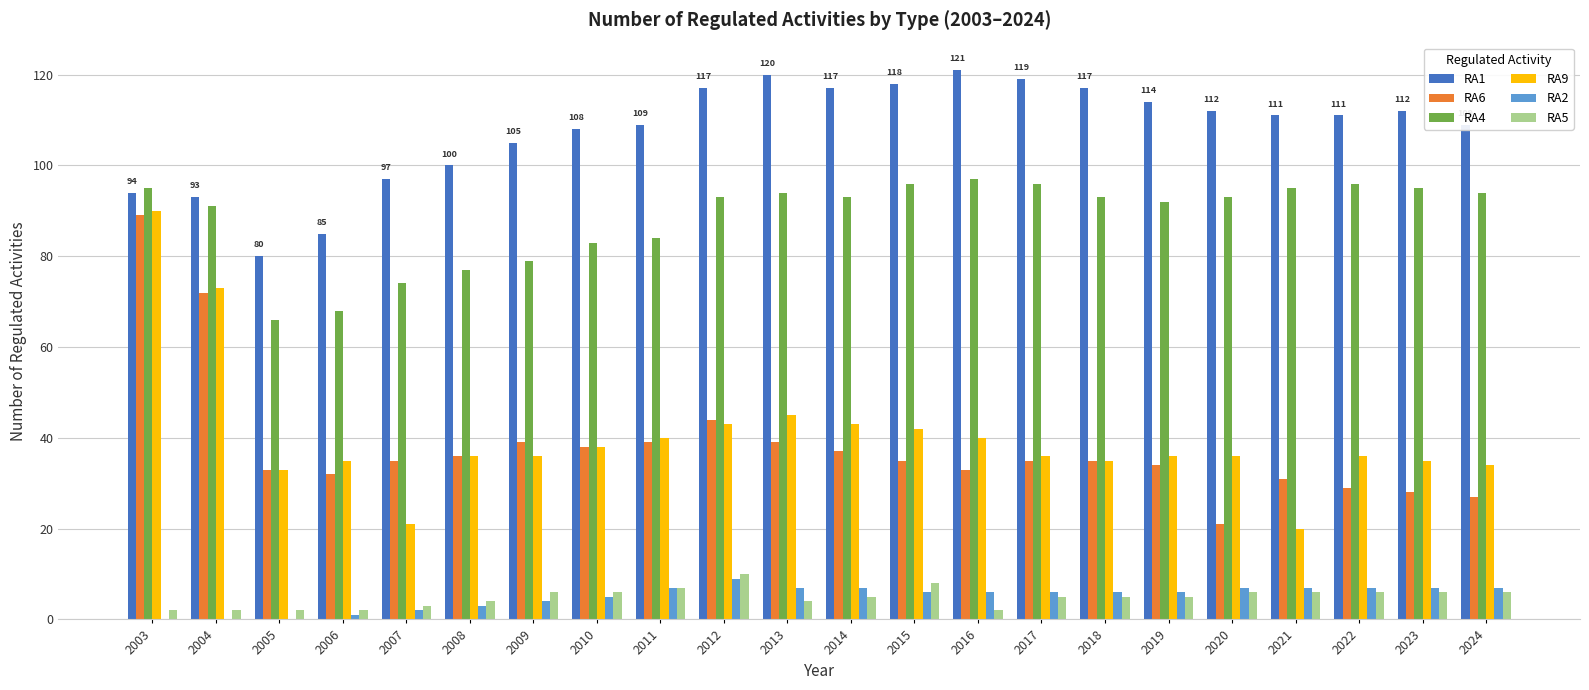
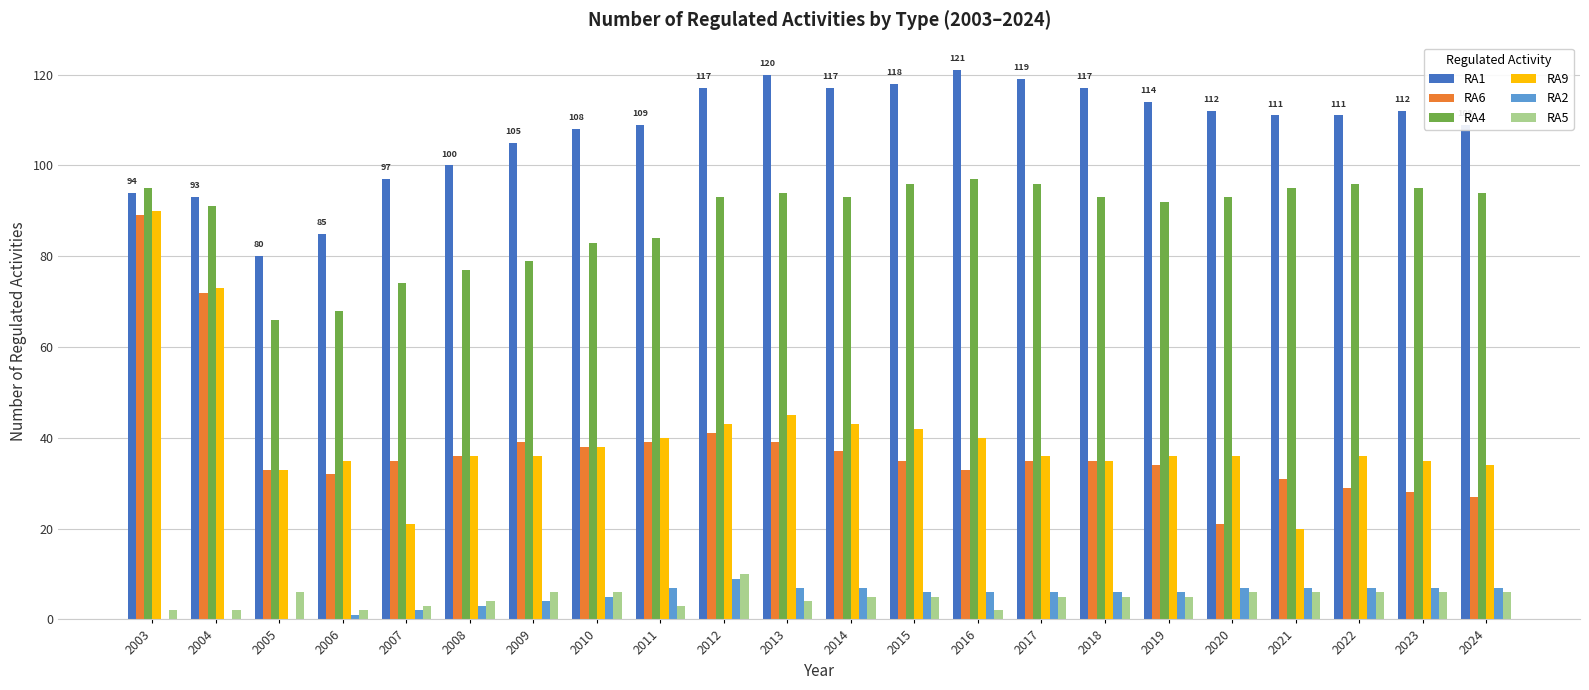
  {
    "RA6": {
      "2003": 89,
      "2004": 72,
      "2005": 33,
      "2006": 32,
      "2007": 35,
      "2008": 36,
      "2009": 39,
      "2010": 38,
      "2011": 39,
-     "2012": 44,
+     "2012": 41,
      "2013": 39,
      "2014": 37,
      "2015": 35,
      "2016": 33,
      "2017": 35,
      "2018": 35,
      "2019": 34,
      "2020": 21,
      "2021": 31,
      "2022": 29,
      "2023": 28,
      "2024": 27
    },
    "RA4": {
      "2003": 95,
      "2004": 91,
      "2005": 66,
      "2006": 68,
      "2007": 74,
      "2008": 77,
      "2009": 79,
      "2010": 83,
      "2011": 84,
      "2012": 93,
      "2013": 94,
      "2014": 93,
      "2015": 96,
      "2016": 97,
      "2017": 96,
      "2018": 93,
      "2019": 92,
      "2020": 93,
      "2021": 95,
      "2022": 96,
      "2023": 95,
      "2024": 94
    },
    "RA9": {
      "2003": 90,
      "2004": 73,
      "2005": 33,
      "2006": 35,
      "2007": 21,
      "2008": 36,
      "2009": 36,
      "2010": 38,
      "2011": 40,
      "2012": 43,
      "2013": 45,
      "2014": 43,
      "2015": 42,
      "2016": 40,
      "2017": 36,
      "2018": 35,
      "2019": 36,
      "2020": 36,
      "2021": 20,
      "2022": 36,
      "2023": 35,
      "2024": 34
    },
    "RA5": {
      "2003": 2,
      "2004": 2,
-     "2005": 2,
+     "2005": 6,
      "2006": 2,
      "2007": 3,
      "2008": 4,
      "2009": 6,
      "2010": 6,
-     "2011": 7,
+     "2011": 3,
      "2012": 10,
      "2013": 4,
      "2014": 5,
-     "2015": 8,
+     "2015": 5,
      "2016": 2,
      "2017": 5,
      "2018": 5,
      "2019": 5,
      "2020": 6,
      "2021": 6,
      "2022": 6,
      "2023": 6,
      "2024": 6
    }
  }
